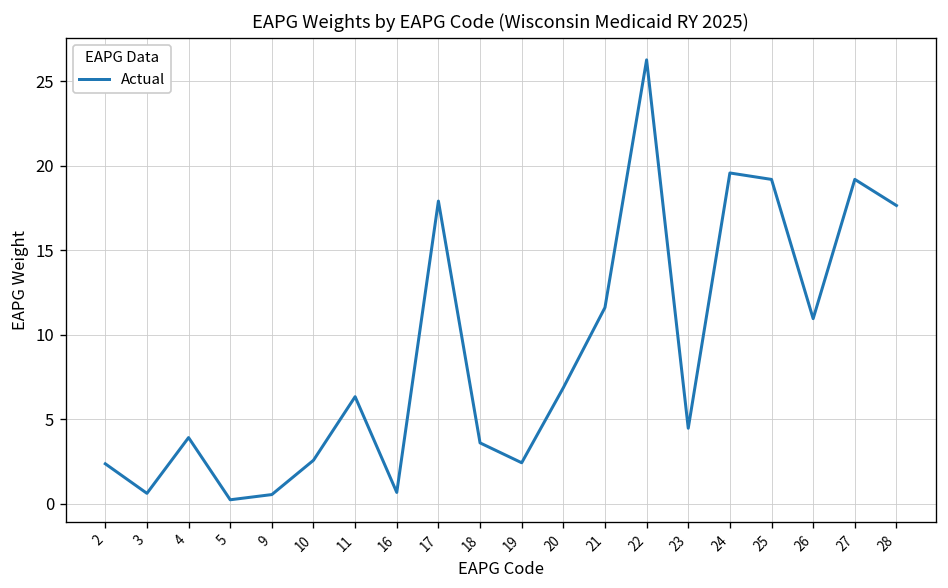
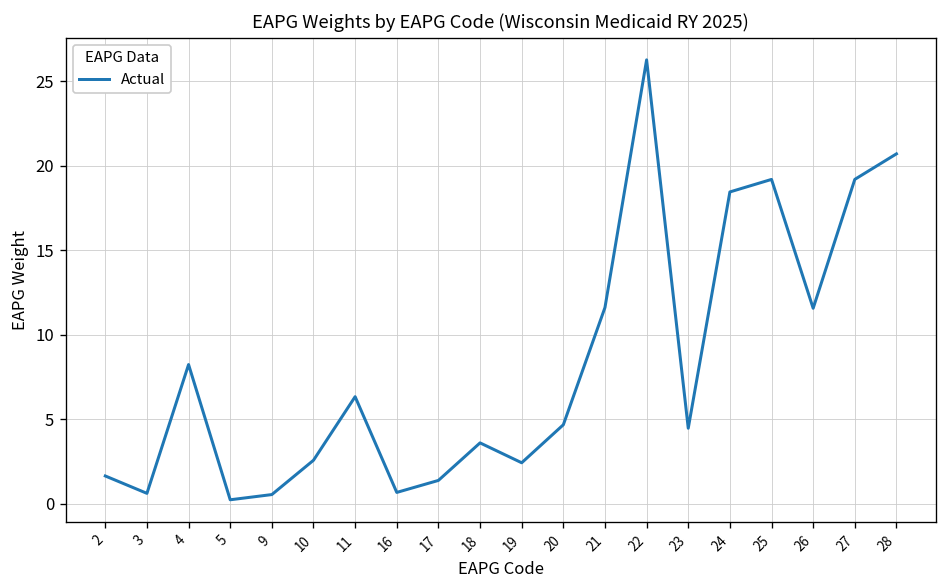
  {
-   "2": 2.4,
+   "2": 1.6,
    "3": 0.6,
-   "4": 3.9,
+   "4": 8.2,
    "5": 0.2,
    "9": 0.5,
    "10": 2.6,
    "11": 6.3,
    "16": 0.7,
-   "17": 17.9,
+   "17": 1.4,
    "18": 3.6,
    "19": 2.4,
-   "20": 6.9,
+   "20": 4.7,
    "21": 11.6,
    "22": 26.3,
    "23": 4.5,
-   "24": 19.6,
+   "24": 18.5,
    "25": 19.2,
-   "26": 11.0,
+   "26": 11.6,
    "27": 19.2,
-   "28": 17.7
+   "28": 20.7
  }
